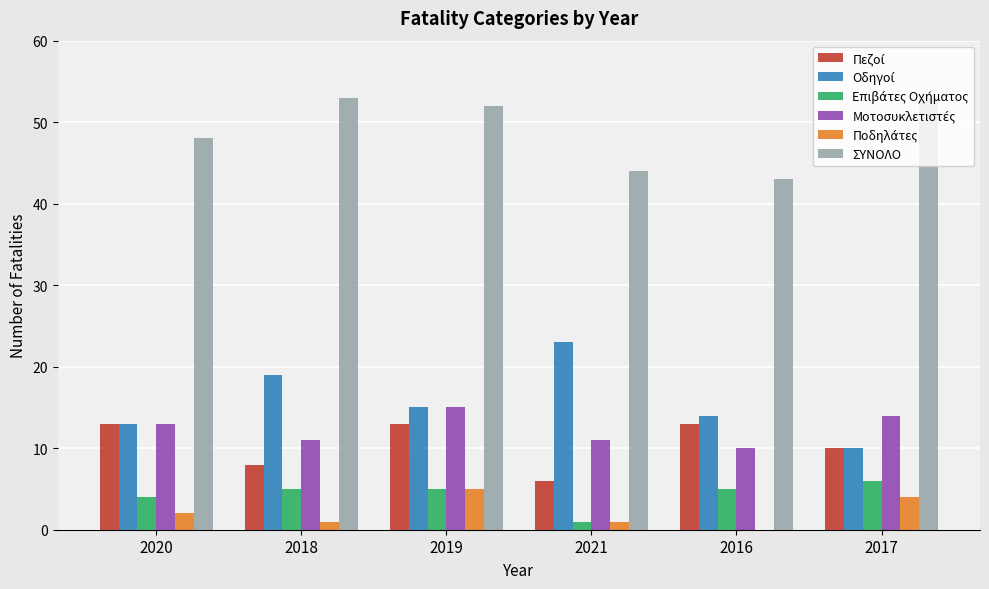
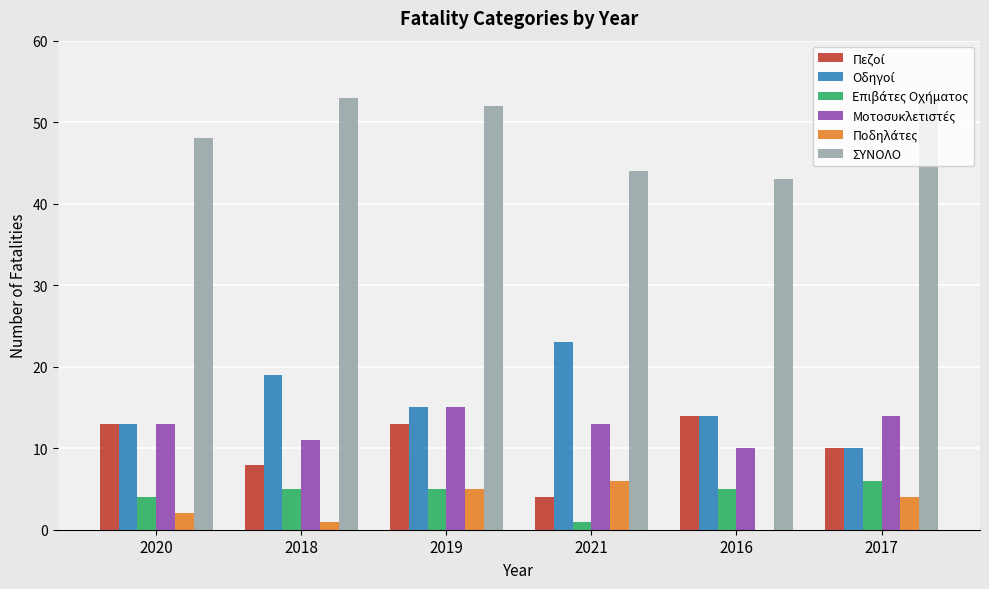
  {
    "Πεζοί": {
      "2020": 13,
      "2018": 8,
      "2019": 13,
-     "2021": 6,
-     "2016": 13,
+     "2021": 4,
+     "2016": 14,
      "2017": 10
    },
    "Οδηγοί": {
      "2020": 13,
      "2018": 19,
      "2019": 15,
      "2021": 23,
      "2016": 14,
      "2017": 10
    },
    "Επιβάτες Οχήματος": {
      "2020": 4,
      "2018": 5,
      "2019": 5,
      "2021": 1,
      "2016": 5,
      "2017": 6
    },
    "Μοτοσυκλετιστές": {
      "2020": 13,
      "2018": 11,
      "2019": 15,
-     "2021": 11,
+     "2021": 13,
      "2016": 10,
      "2017": 14
    },
    "Ποδηλάτες": {
      "2020": 2,
      "2018": 1,
      "2019": 5,
-     "2021": 1,
+     "2021": 6,
      "2016": 0,
      "2017": 4
    },
    "ΣΥΝΟΛΟ": {
      "2020": 48,
      "2018": 53,
      "2019": 52,
      "2021": 44,
      "2016": 43
    }
  }
